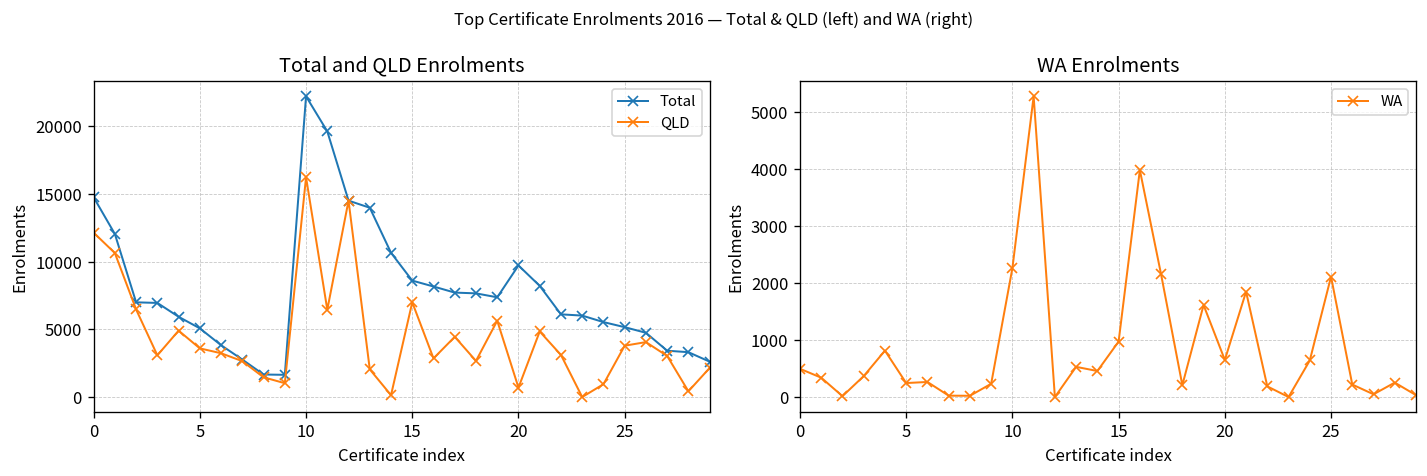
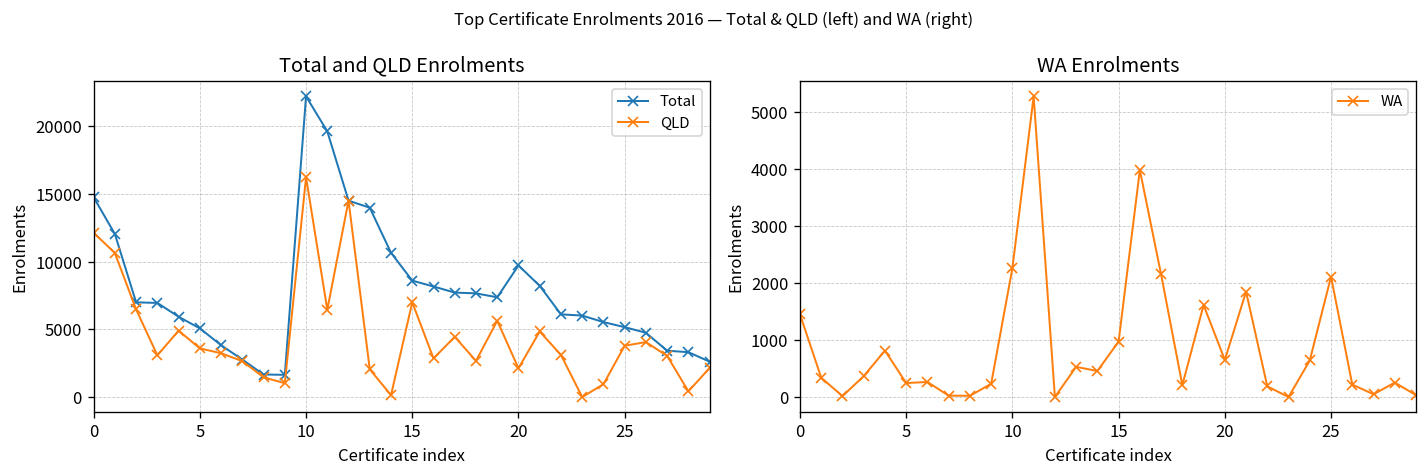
  {
    "Total and QLD Enrolments": {
      "Total": {
        "0": 14800,
        "5": 5100,
        "10": 22200,
        "15": 8600,
        "20": 9700,
        "25": 5200
      },
      "QLD": {
        "0": 12100,
        "5": 3600,
        "10": 16200,
        "15": 7000,
-       "20": 700,
+       "20": 2100,
        "25": 3800
      }
    },
    "WA Enrolments": {
-     "0": 500,
+     "0": 1400,
      "5": 200,
      "10": 2300,
      "15": 1000,
      "20": 700,
      "25": 2100
    }
  }
